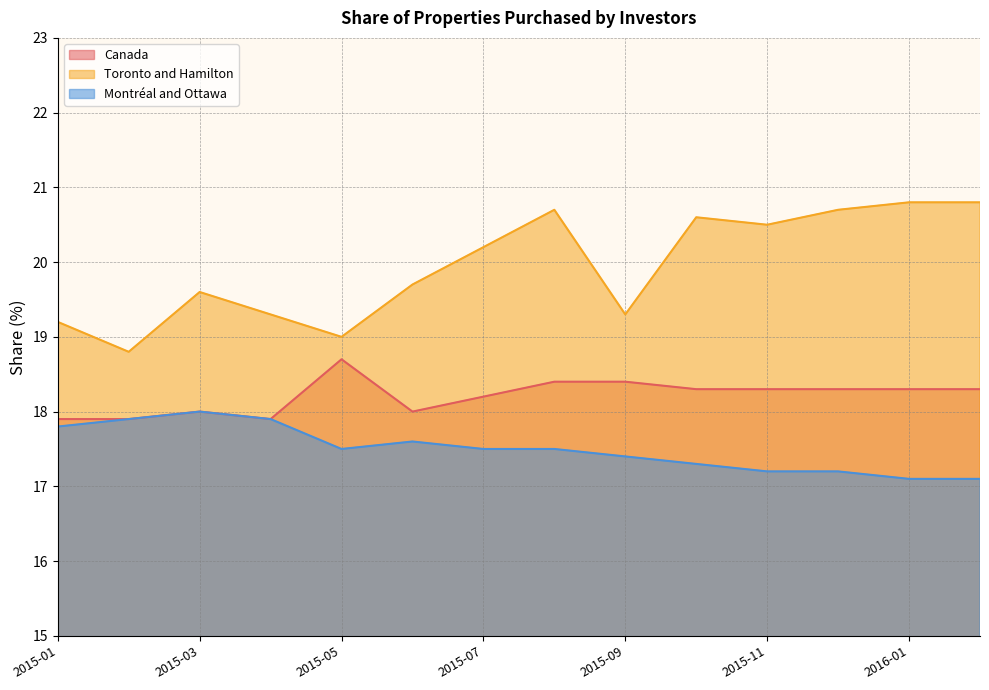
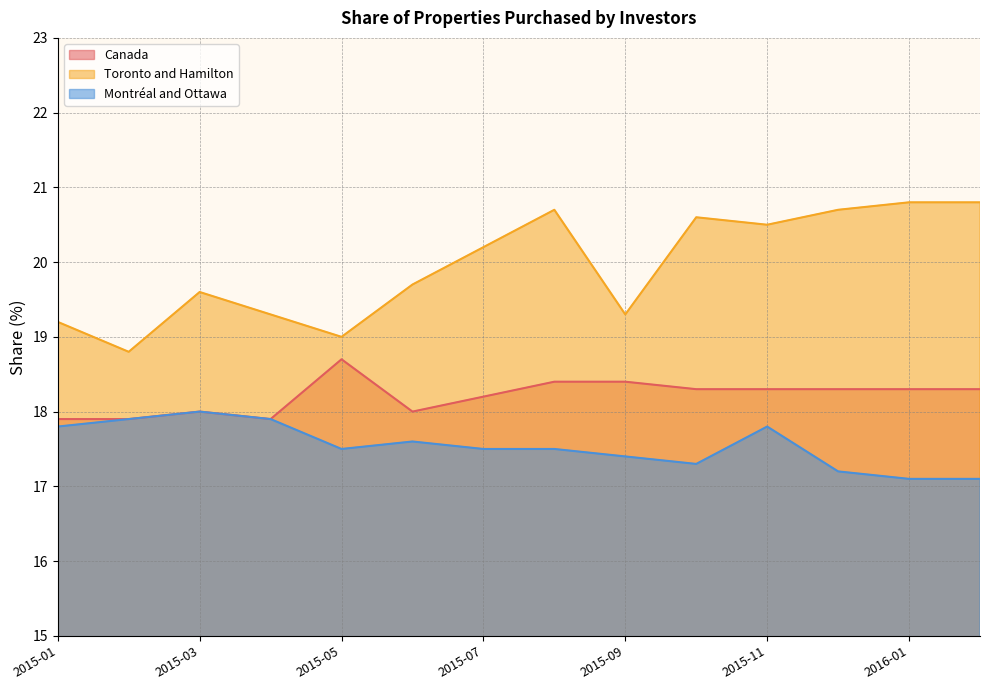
  {
    "Canada": {
      "2015-01": 17.9,
      "2015-05": 18.7,
      "2015-07": 18.2,
      "2015-09": 18.4,
      "2015-11": 18.3,
      "2016-01": 18.3
    },
    "Toronto and Hamilton": {
      "2015-01": 19.2,
      "2015-03": 19.6,
      "2015-05": 19.0,
      "2015-07": 20.2,
      "2015-09": 19.3,
      "2015-11": 20.5,
      "2016-01": 20.8
    },
    "Montréal and Ottawa": {
      "2015-01": 17.8,
      "2015-05": 17.5,
      "2015-07": 17.5,
      "2015-09": 17.4,
-     "2015-11": 17.2,
+     "2015-11": 17.8,
      "2016-01": 17.1
    }
  }
